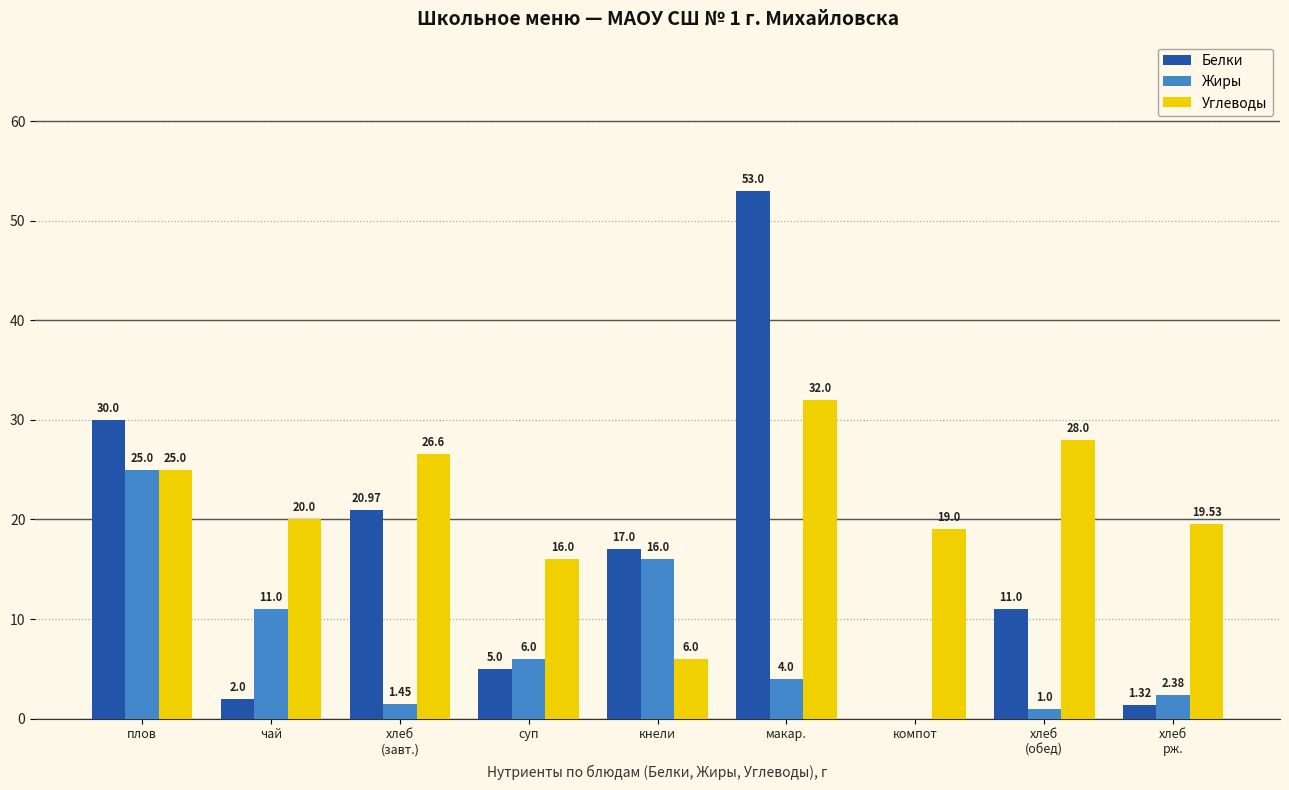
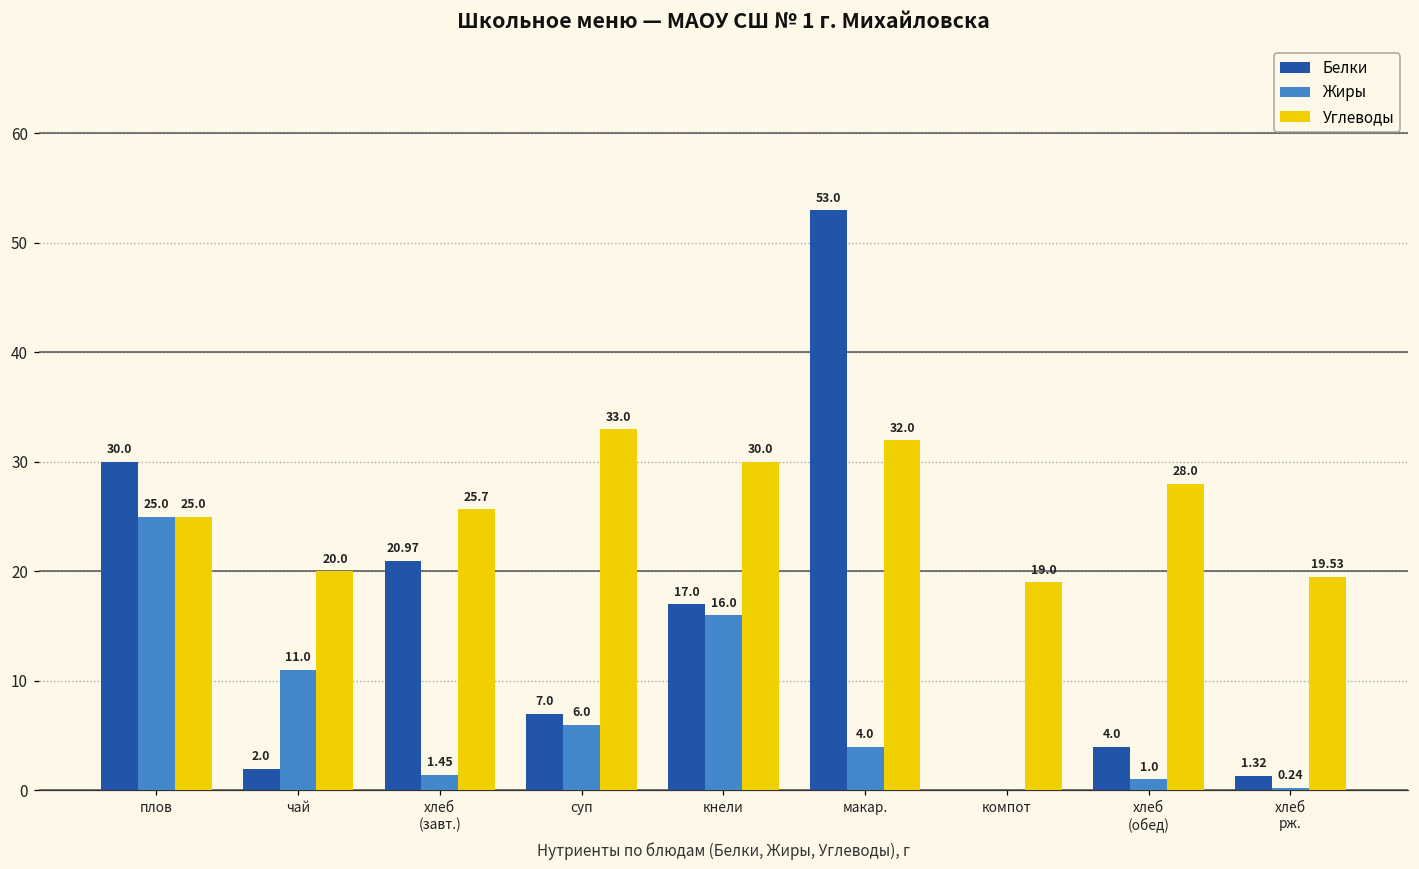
  {
    "Белки": {
      "плов": 30.0,
      "чай": 2.0,
      "хлеб (завт.)": 20.97,
-     "суп": 5.0,
+     "суп": 7.0,
      "кнели": 17.0,
      "макар.": 53.0,
-     "хлеб (обед)": 11.0,
+     "хлеб (обед)": 4.0,
      "хлеб рж.": 1.32
    },
    "Жиры": {
      "плов": 25.0,
      "чай": 11.0,
      "хлеб (завт.)": 1.45,
      "суп": 6.0,
      "кнели": 16.0,
      "макар.": 4.0,
      "хлеб (обед)": 1.0,
-     "хлеб рж.": 2.38
+     "хлеб рж.": 0.24
    },
    "Углеводы": {
      "плов": 25.0,
      "чай": 20.0,
-     "хлеб (завт.)": 26.6,
-     "суп": 16.0,
-     "кнели": 6.0,
+     "хлеб (завт.)": 25.7,
+     "суп": 33.0,
+     "кнели": 30.0,
      "макар.": 32.0,
      "компот": 19.0,
      "хлеб (обед)": 28.0,
      "хлеб рж.": 19.53
    }
  }
